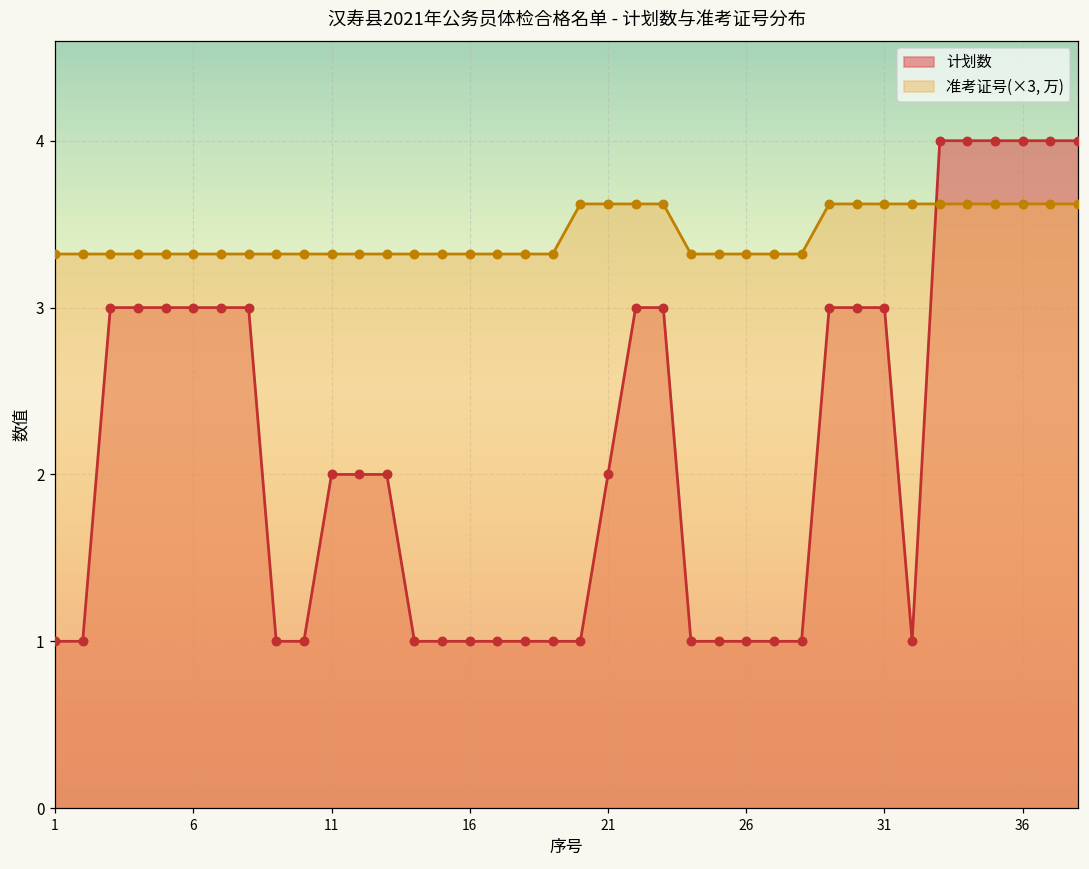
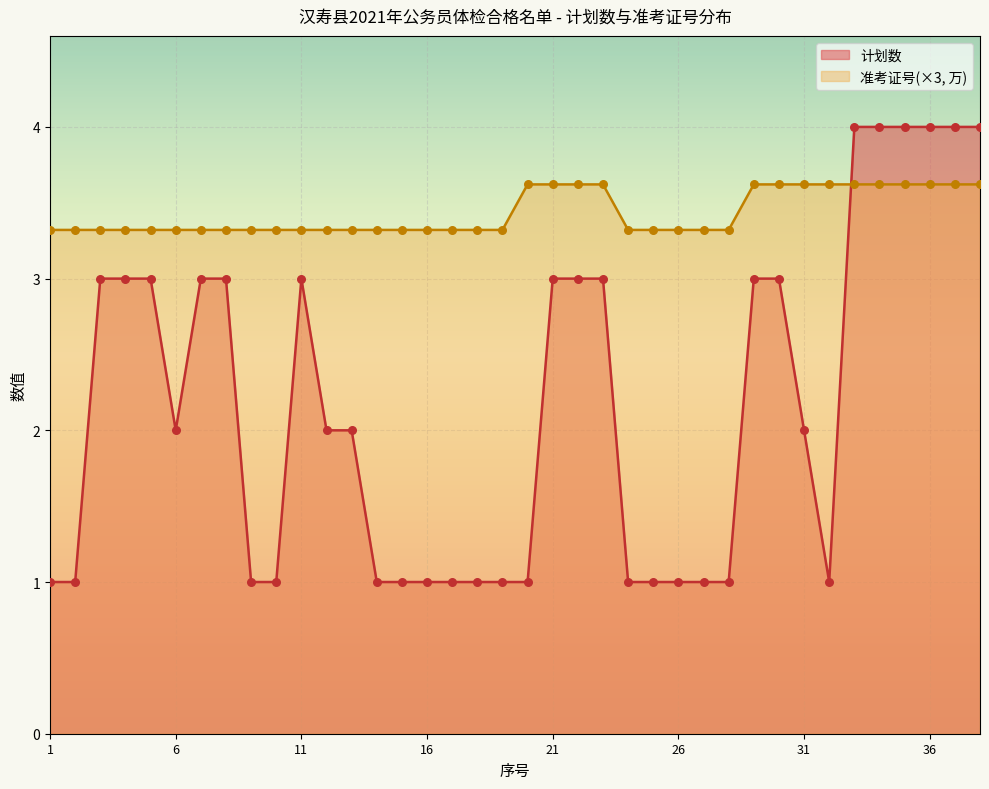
  {
    "计划数": {
      "1": 1,
-     "6": 3,
-     "11": 2,
+     "6": 2,
+     "11": 3,
      "16": 1,
-     "21": 2,
+     "21": 3,
      "26": 1,
-     "31": 3,
+     "31": 2,
      "36": 4
    },
    "准考证号(×3, 万)": {
      "1": 3.32,
      "6": 3.32,
      "11": 3.32,
      "16": 3.32,
      "21": 3.62,
      "26": 3.32,
      "31": 3.62,
      "36": 3.62
    }
  }
